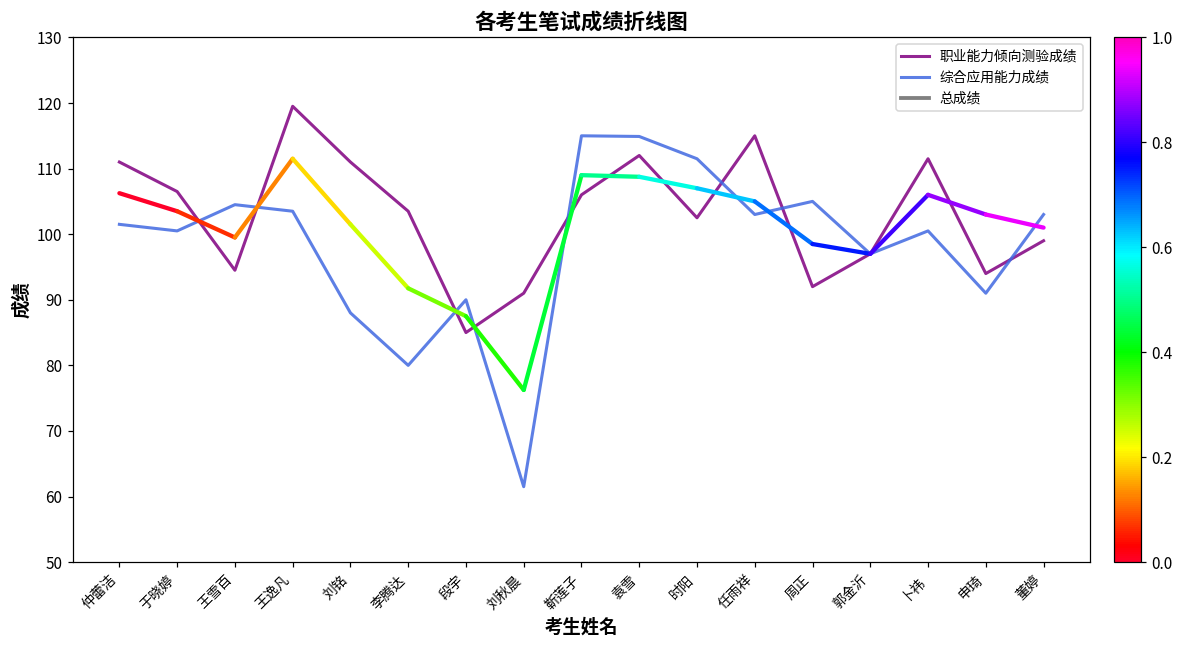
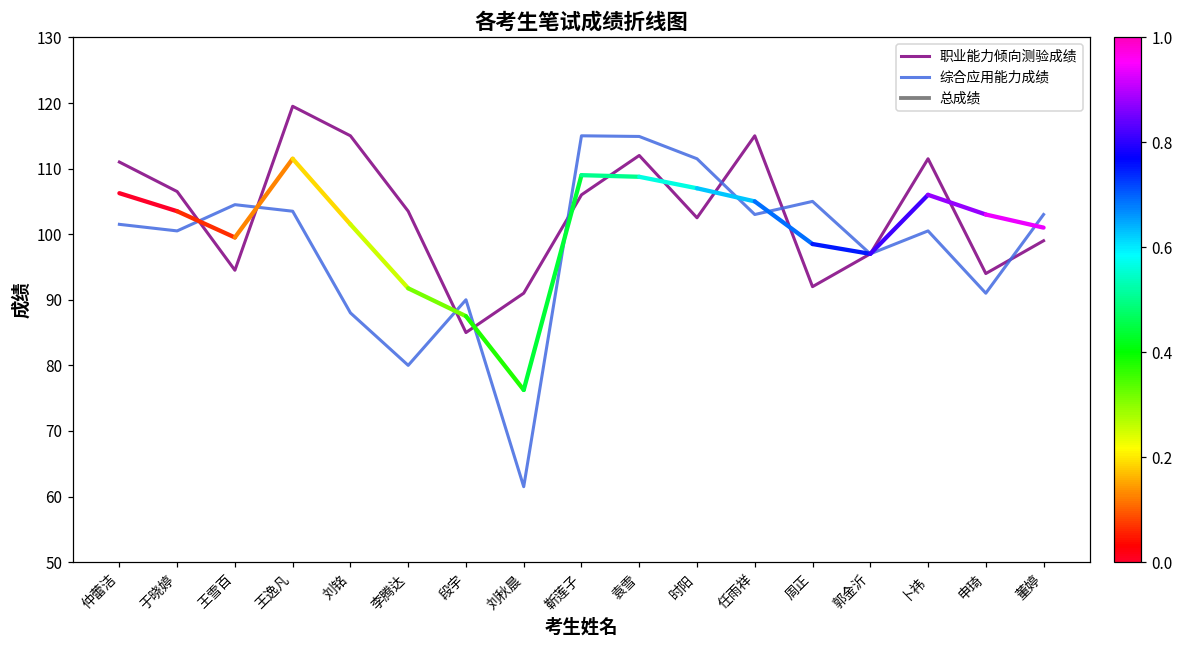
  {
    "职业能力倾向测验成绩": {
      "仲蕾洁": 111,
      "于晓婷": 107,
      "王雪百": 95,
      "王逸凡": 120,
-     "刘铭": 111,
+     "刘铭": 115,
      "李腾达": 104,
      "段宇": 85,
      "刘秋晨": 91,
      "靳莲子": 106,
      "袁雪": 112,
      "时阳": 103,
      "任雨祥": 115,
      "周正": 92,
      "卜祎": 112,
      "申琦": 94,
      "董婷": 99
    },
    "综合应用能力成绩": {
      "仲蕾洁": 102,
      "于晓婷": 101,
      "王雪百": 105,
      "王逸凡": 104,
      "刘铭": 88,
      "李腾达": 80,
      "段宇": 90,
      "刘秋晨": 62,
      "靳莲子": 115,
      "袁雪": 115,
      "时阳": 112,
      "任雨祥": 103,
      "周正": 105,
      "卜祎": 101,
      "申琦": 91,
      "董婷": 103
    }
  }
